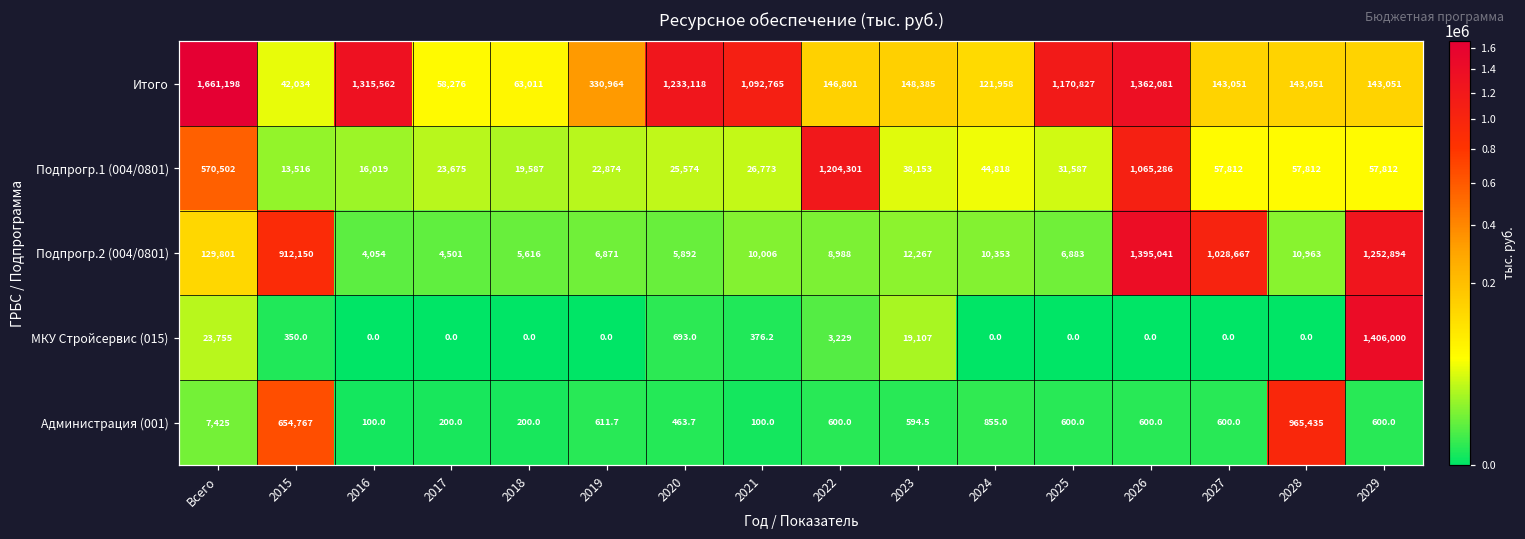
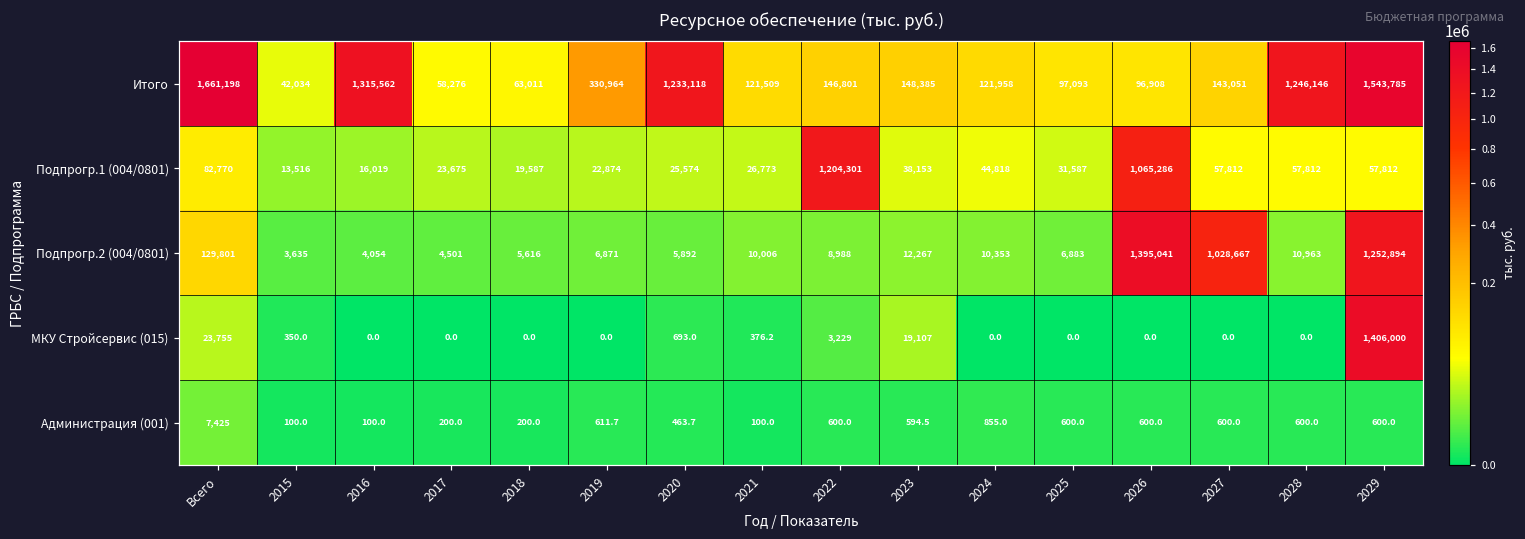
  {
    "Итого": {
      "Всего": "1,661,198",
      "2015": "42,034",
      "2016": "1,315,562",
      "2017": "58,276",
      "2018": "63,011",
      "2019": "330,964",
      "2020": "1,233,118",
-     "2021": "1,092,765",
+     "2021": "121,509",
      "2022": "146,801",
      "2023": "148,385",
      "2024": "121,958",
-     "2025": "1,170,827",
-     "2026": "1,362,081",
+     "2025": "97,093",
+     "2026": "96,908",
      "2027": "143,051",
-     "2028": "143,051",
-     "2029": "143,051"
+     "2028": "1,246,146",
+     "2029": "1,543,785"
    },
    "Подпрогр.1 (004/0801)": {
-     "Всего": "570,502",
+     "Всего": "82,770",
      "2015": "13,516",
      "2016": "16,019",
      "2017": "23,675",
      "2018": "19,587",
      "2019": "22,874",
      "2020": "25,574",
      "2021": "26,773",
      "2022": "1,204,301",
      "2023": "38,153",
      "2024": "44,818",
      "2025": "31,587",
      "2026": "1,065,286",
      "2027": "57,812",
      "2028": "57,812",
      "2029": "57,812"
    },
    "Подпрогр.2 (004/0801)": {
      "Всего": "129,801",
-     "2015": "912,150",
+     "2015": "3,635",
      "2016": "4,054",
      "2017": "4,501",
      "2018": "5,616",
      "2019": "6,871",
      "2020": "5,892",
      "2021": "10,006",
      "2022": "8,988",
      "2023": "12,267",
      "2024": "10,353",
      "2025": "6,883",
      "2026": "1,395,041",
      "2027": "1,028,667",
      "2028": "10,963",
      "2029": "1,252,894"
    },
    "МКУ Стройсервис (015)": {
      "Всего": "23,755",
      "2015": "350.0",
      "2016": "0.0",
      "2017": "0.0",
      "2018": "0.0",
      "2019": "0.0",
      "2020": "693.0",
      "2021": "376.2",
      "2022": "3,229",
      "2023": "19,107",
      "2024": "0.0",
      "2025": "0.0",
      "2026": "0.0",
      "2027": "0.0",
      "2028": "0.0",
      "2029": "1,406,000"
    },
    "Администрация (001)": {
      "Всего": "7,425",
-     "2015": "654,767",
+     "2015": "100.0",
      "2016": "100.0",
      "2017": "200.0",
      "2018": "200.0",
      "2019": "611.7",
      "2020": "463.7",
      "2021": "100.0",
      "2022": "600.0",
      "2023": "594.5",
      "2024": "855.0",
      "2025": "600.0",
      "2026": "600.0",
      "2027": "600.0",
-     "2028": "965,435",
+     "2028": "600.0",
      "2029": "600.0"
    }
  }
